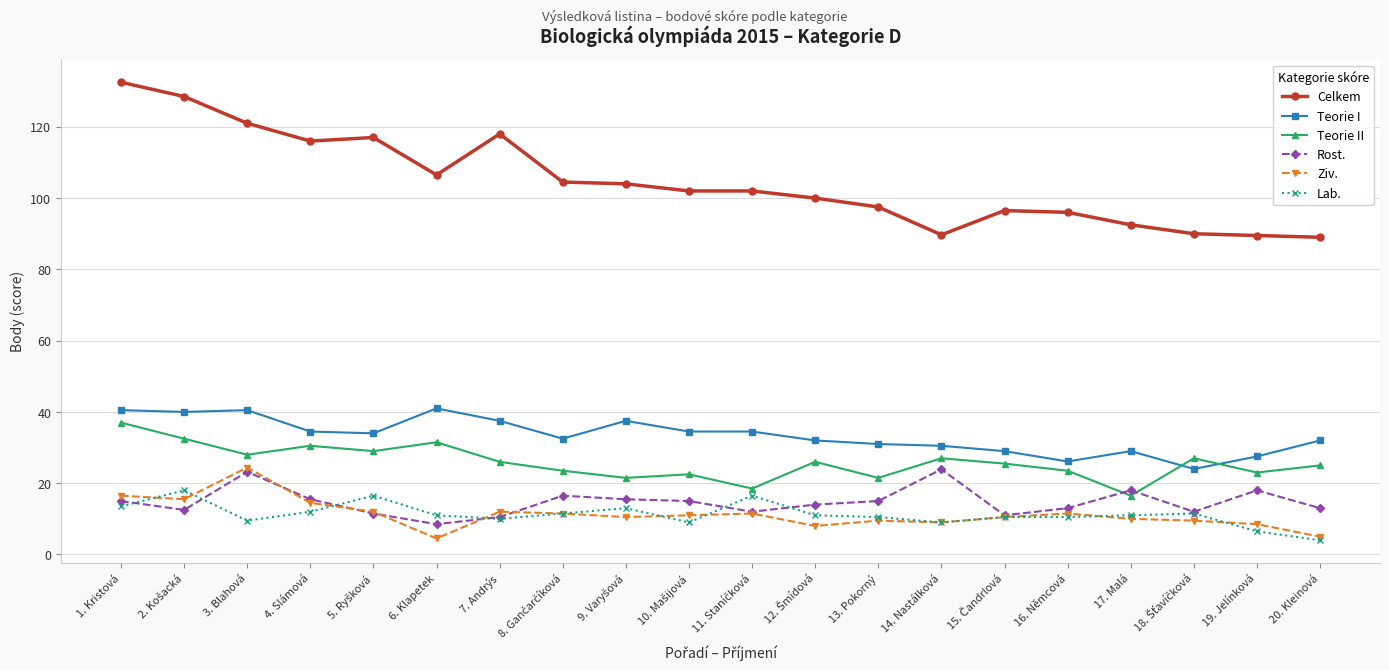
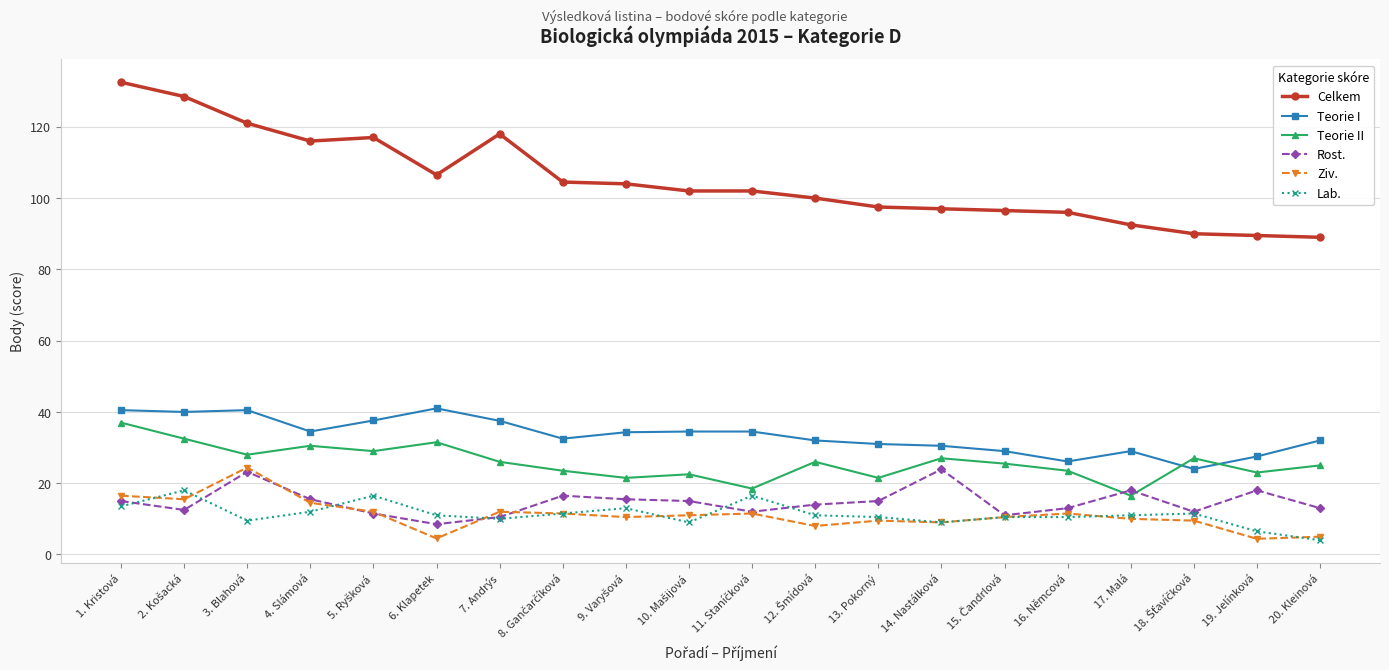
  {
    "Celkem": {
      "1. Kristová": 133,
      "2. Košacká": 129,
      "3. Blahová": 121,
      "4. Slámová": 116,
      "5. Ryšková": 117,
      "6. Klapetek": 107,
      "7. Andrýs": 118,
      "8. Gančarčíková": 105,
      "9. Varyšová": 104,
      "10. Mašijová": 102,
      "11. Staníčková": 102,
      "12. Šmídová": 100,
      "13. Pokorný": 98,
-     "14. Nastálková": 90,
+     "14. Nastálková": 97,
      "15. Čandrlová": 97,
      "16. Němcová": 96,
      "17. Malá": 93,
      "18. Šťavíčková": 90,
      "19. Jelínková": 90,
      "20. Kleinová": 89
    },
    "Teorie I": {
      "1. Kristová": 41,
      "2. Košacká": 40,
      "3. Blahová": 41,
      "4. Slámová": 35,
-     "5. Ryšková": 34,
+     "5. Ryšková": 38,
      "6. Klapetek": 41,
      "7. Andrýs": 38,
      "8. Gančarčíková": 33,
-     "9. Varyšová": 38,
+     "9. Varyšová": 34,
      "10. Mašijová": 35,
      "11. Staníčková": 35,
      "12. Šmídová": 32,
      "13. Pokorný": 31,
      "14. Nastálková": 31,
      "15. Čandrlová": 29,
      "16. Němcová": 26,
      "17. Malá": 29,
      "18. Šťavíčková": 24,
      "19. Jelínková": 28,
      "20. Kleinová": 32
    },
    "Rost.": {
      "1. Kristová": 15,
      "2. Košacká": 13,
      "3. Blahová": 23,
      "4. Slámová": 16,
      "6. Klapetek": 9,
      "8. Gančarčíková": 17,
      "9. Varyšová": 16,
      "10. Mašijová": 15,
      "12. Šmídová": 14,
      "13. Pokorný": 15,
      "14. Nastálková": 24,
      "16. Němcová": 13,
      "17. Malá": 18,
      "19. Jelínková": 18,
      "20. Kleinová": 13
    },
    "Ziv.": {
      "1. Kristová": 17,
      "2. Košacká": 16,
      "3. Blahová": 24,
      "4. Slámová": 15,
      "6. Klapetek": 5,
      "7. Andrýs": 12,
      "9. Varyšová": 11,
      "10. Mašijová": 11,
      "12. Šmídová": 8,
      "13. Pokorný": 10,
      "16. Němcová": 12,
      "17. Malá": 10,
      "18. Šťavíčková": 10,
-     "19. Jelínková": 9,
+     "19. Jelínková": 4,
      "20. Kleinová": 5
    }
  }
